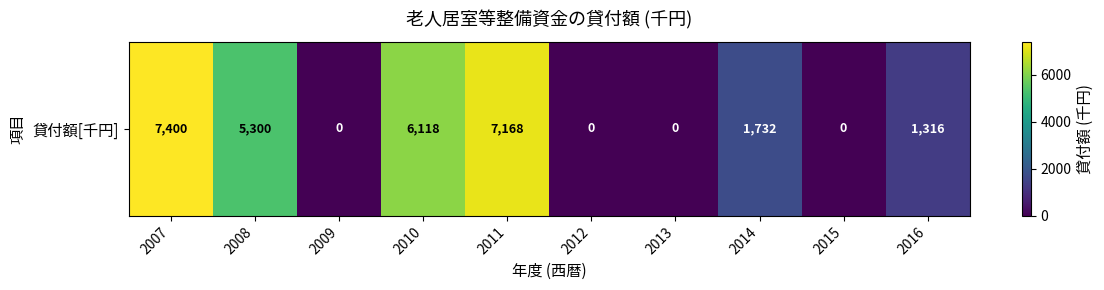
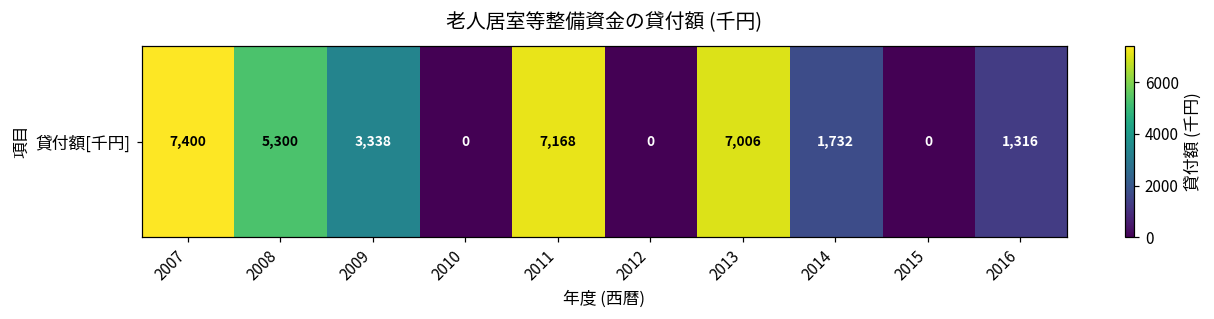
  {
    "貸付額[千円]": {
      "2007": "7,400",
      "2008": "5,300",
-     "2009": "0",
-     "2010": "6,118",
+     "2009": "3,338",
+     "2010": "0",
      "2011": "7,168",
      "2012": "0",
-     "2013": "0",
+     "2013": "7,006",
      "2014": "1,732",
      "2015": "0",
      "2016": "1,316"
    }
  }
